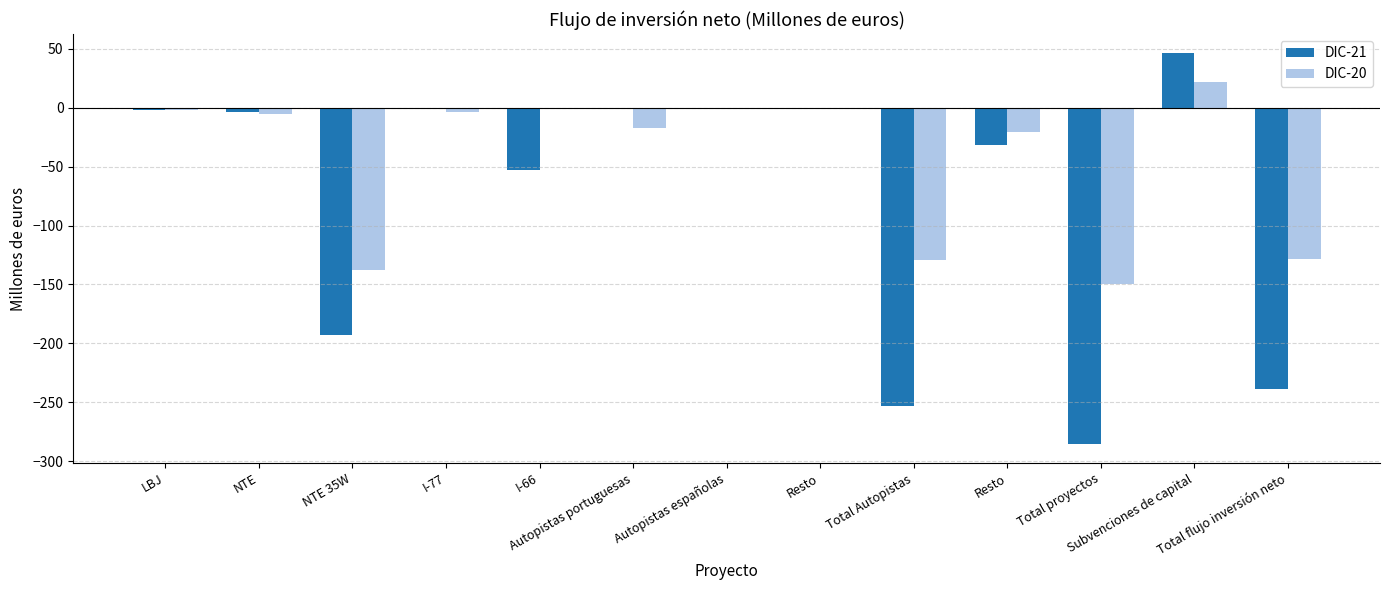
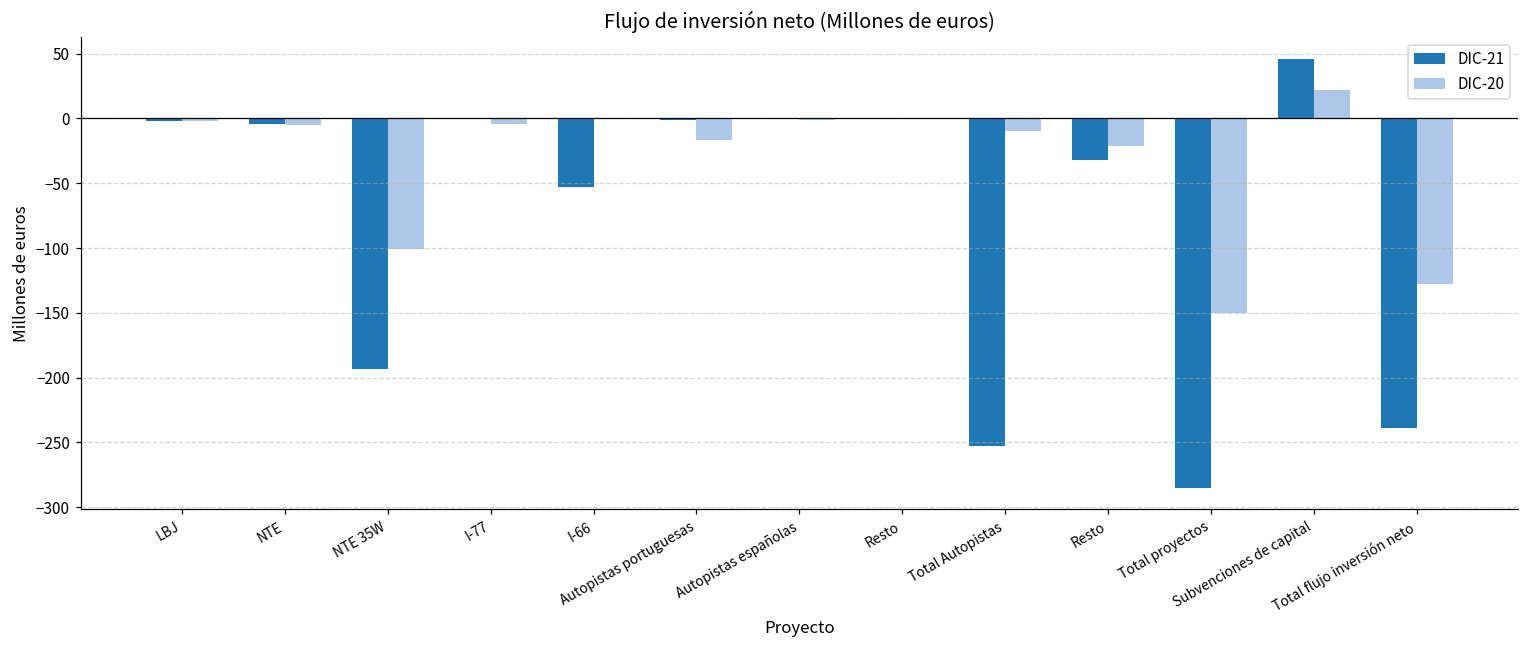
  {
    "DIC-21": {
      "NTE": -4,
      "NTE 35W": -193,
      "I-77": 0,
      "I-66": -53,
      "Autopistas españolas": 0,
      "Total Autopistas": -253,
      "Total proyectos": -285,
      "Subvenciones de capital": 46,
      "Total flujo inversión neto": -239
    },
    "DIC-20": {
      "NTE": -5,
-     "NTE 35W": -138,
+     "NTE 35W": -101,
      "I-77": -4,
      "I-66": 0,
      "Autopistas portuguesas": -17,
-     "Total Autopistas": -129,
+     "Total Autopistas": -10,
      "Total proyectos": -150,
      "Subvenciones de capital": 22,
      "Total flujo inversión neto": -128
    }
  }
